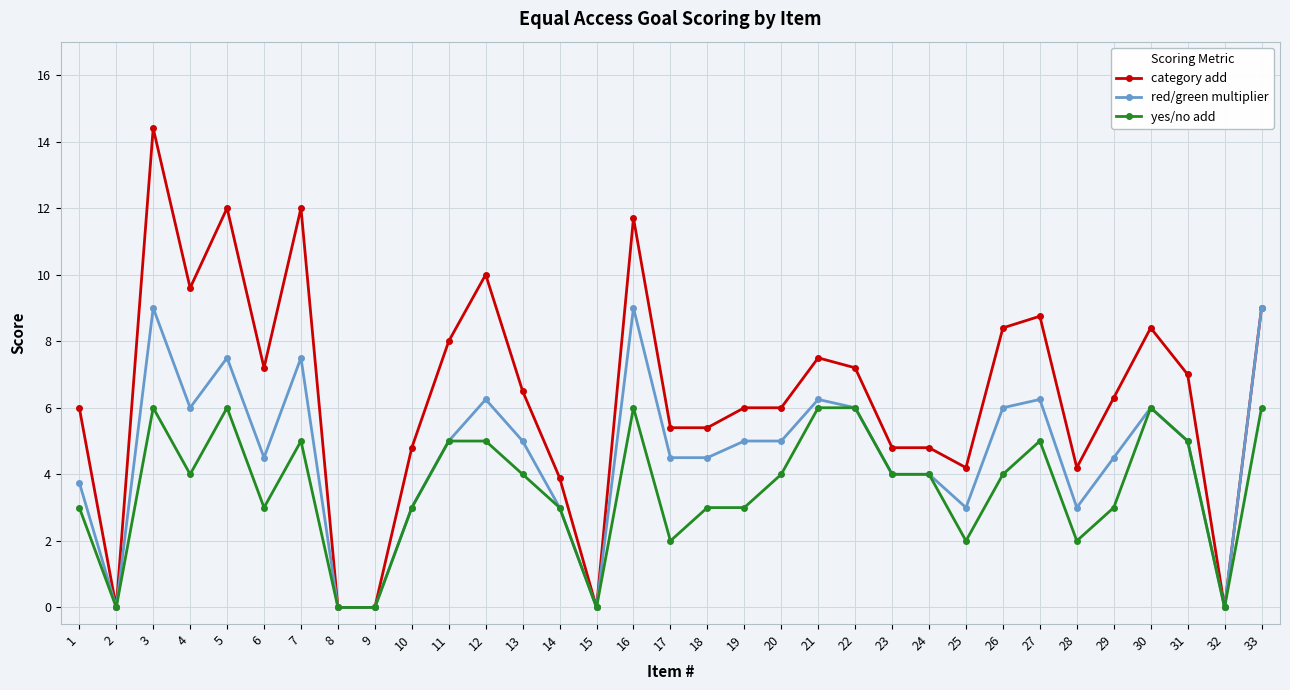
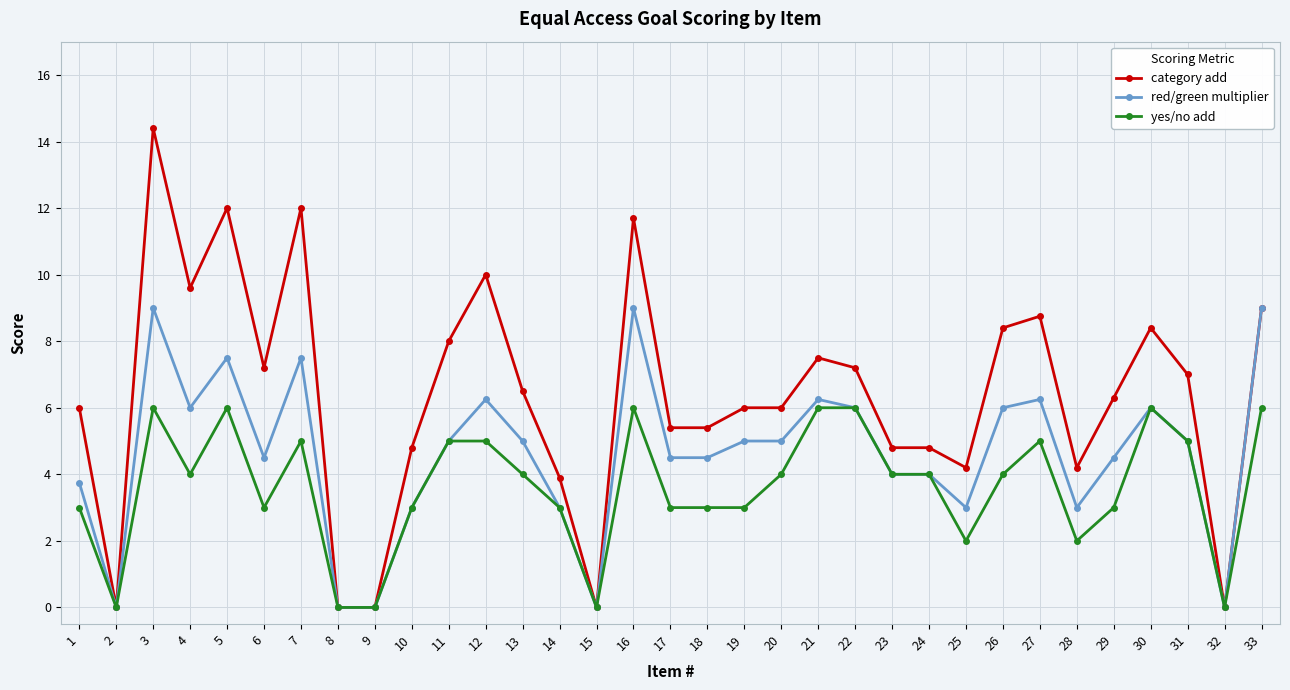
  {
    "category add": {
      "1": 6,
      "3": 14.4,
      "4": 9.6,
      "5": 12,
      "6": 7.2,
      "7": 12,
      "10": 4.8,
      "11": 8,
      "12": 10,
      "13": 6.5,
      "14": 3.9,
      "16": 11.7,
      "17": 5.4,
      "18": 5.4,
      "19": 6,
      "20": 6,
      "21": 7.5,
      "22": 7.2,
      "23": 4.8,
      "24": 4.8,
      "25": 4.2,
      "26": 8.4,
      "27": 8.8,
      "28": 4.2,
      "29": 6.3,
      "30": 8.4,
      "31": 7
    },
    "red/green multiplier": {
      "1": 3.8,
      "3": 9,
      "4": 6,
      "5": 7.5,
      "6": 4.5,
      "7": 7.5,
      "12": 6.3,
      "13": 5,
      "16": 9,
      "17": 4.5,
      "18": 4.5,
      "19": 5,
      "20": 5,
      "21": 6.3,
      "25": 3,
      "26": 6,
      "27": 6.3,
      "28": 3,
      "29": 4.5
    },
    "yes/no add": {
      "1": 3,
      "3": 6,
      "4": 4,
      "5": 6,
      "6": 3,
      "7": 5,
      "12": 5,
      "13": 4,
      "16": 6,
-     "17": 2,
+     "17": 3,
      "18": 3,
      "19": 3,
      "20": 4,
      "21": 6,
      "25": 2,
      "26": 4,
      "27": 5,
      "28": 2,
      "29": 3,
      "33": 6
    }
  }
